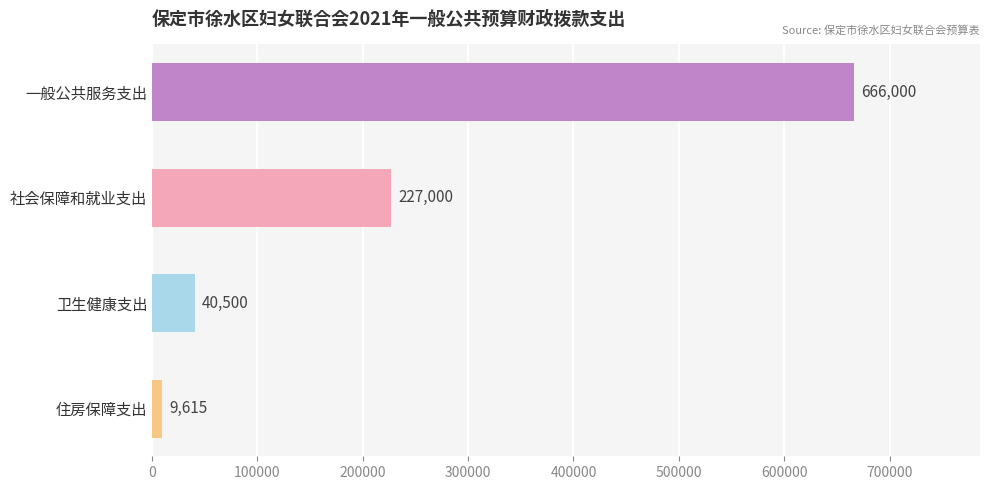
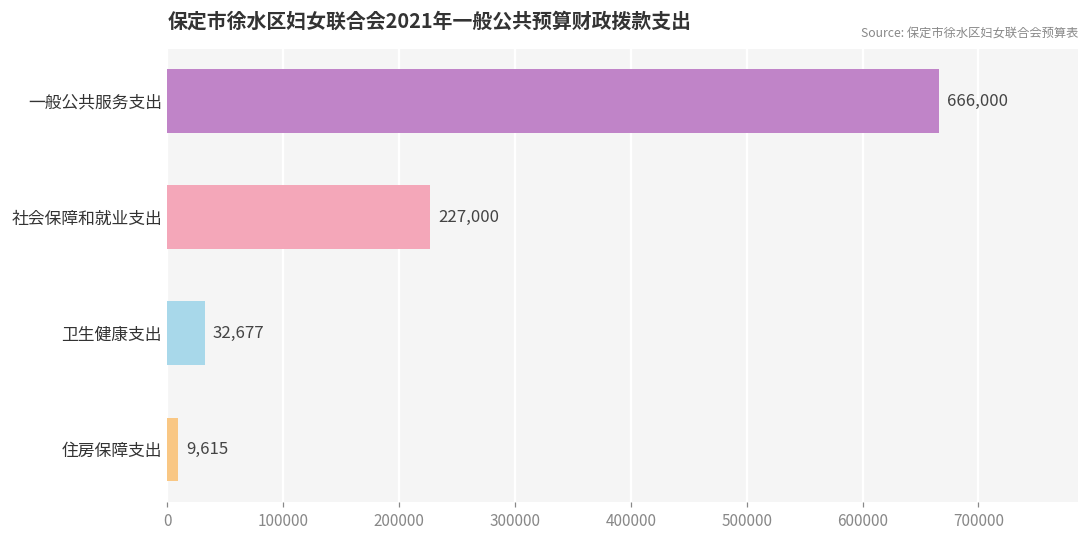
  {
    "一般公共服务支出": "666,000",
    "社会保障和就业支出": "227,000",
-   "卫生健康支出": "40,500",
+   "卫生健康支出": "32,677",
    "住房保障支出": "9,615"
  }
